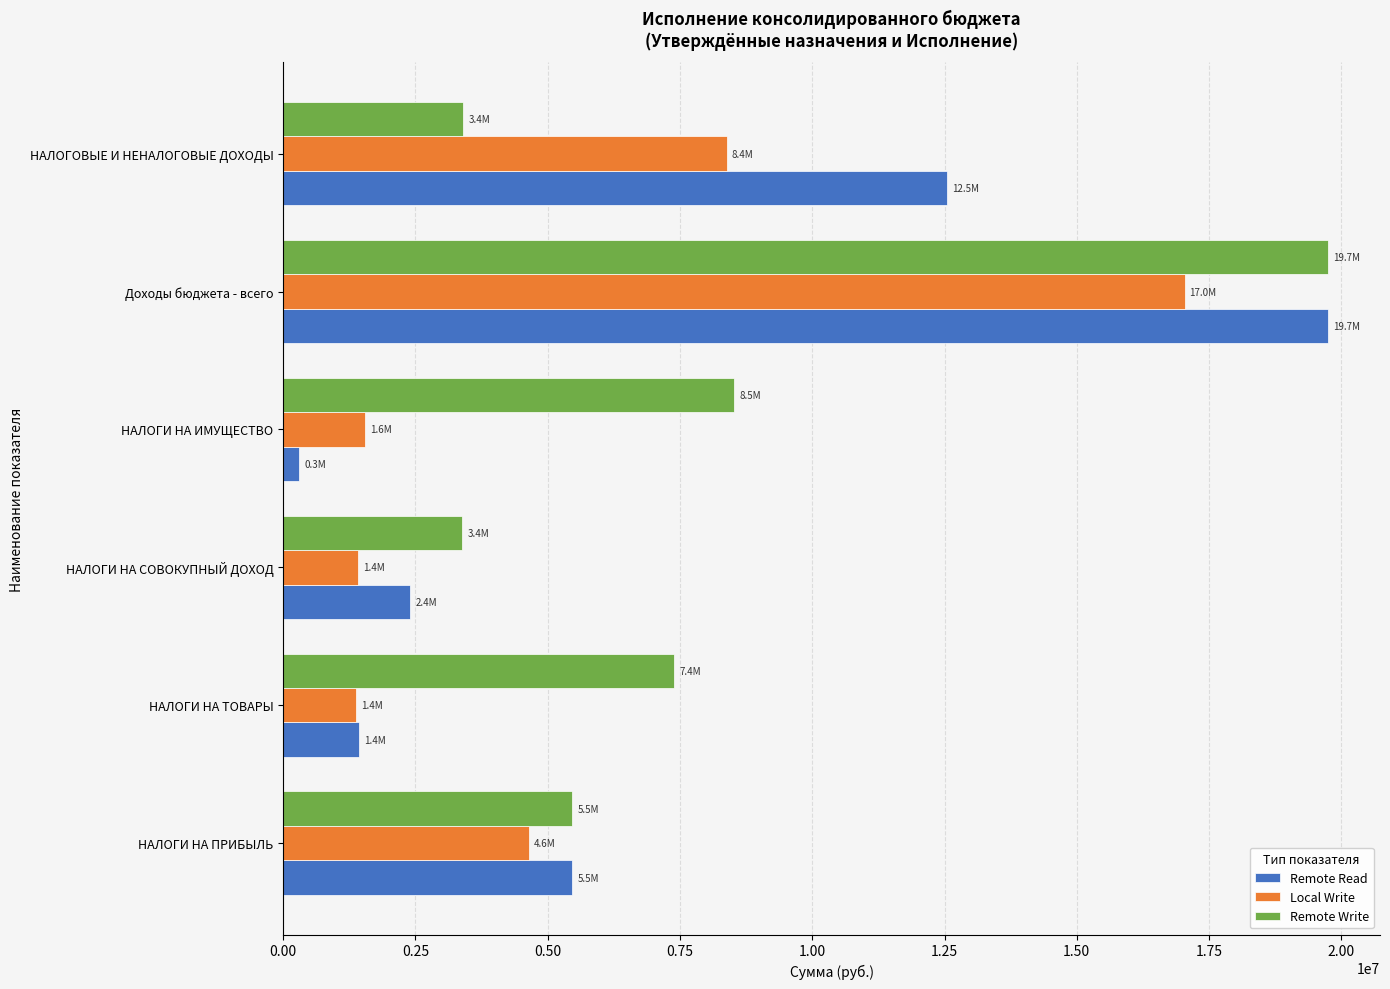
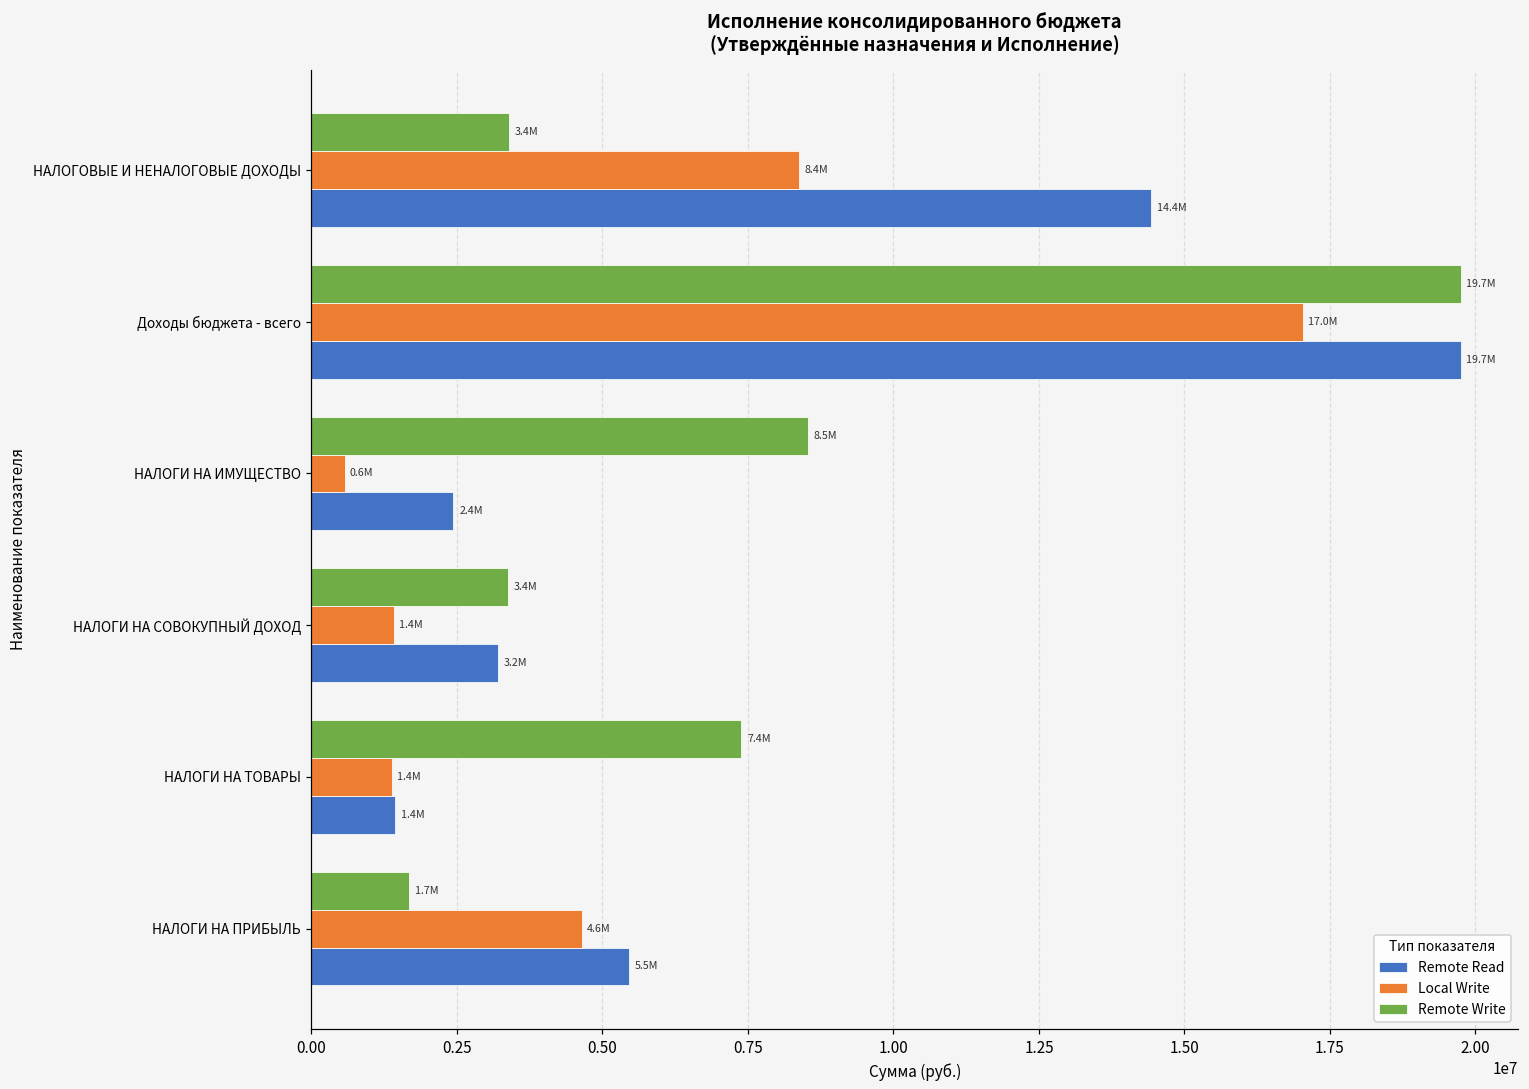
  {
    "Remote Read": {
-     "НАЛОГОВЫЕ И НЕНАЛОГОВЫЕ ДОХОДЫ": "12.5M",
+     "НАЛОГОВЫЕ И НЕНАЛОГОВЫЕ ДОХОДЫ": "14.4M",
      "Доходы бюджета - всего": "19.7M",
-     "НАЛОГИ НА ИМУЩЕСТВО": "0.3M",
-     "НАЛОГИ НА СОВОКУПНЫЙ ДОХОД": "2.4M",
+     "НАЛОГИ НА ИМУЩЕСТВО": "2.4M",
+     "НАЛОГИ НА СОВОКУПНЫЙ ДОХОД": "3.2M",
      "НАЛОГИ НА ТОВАРЫ": "1.4M",
      "НАЛОГИ НА ПРИБЫЛЬ": "5.5M"
    },
    "Local Write": {
      "НАЛОГОВЫЕ И НЕНАЛОГОВЫЕ ДОХОДЫ": "8.4M",
      "Доходы бюджета - всего": "17.0M",
-     "НАЛОГИ НА ИМУЩЕСТВО": "1.6M",
+     "НАЛОГИ НА ИМУЩЕСТВО": "0.6M",
      "НАЛОГИ НА СОВОКУПНЫЙ ДОХОД": "1.4M",
      "НАЛОГИ НА ТОВАРЫ": "1.4M",
      "НАЛОГИ НА ПРИБЫЛЬ": "4.6M"
    },
    "Remote Write": {
      "НАЛОГОВЫЕ И НЕНАЛОГОВЫЕ ДОХОДЫ": "3.4M",
      "Доходы бюджета - всего": "19.7M",
      "НАЛОГИ НА ИМУЩЕСТВО": "8.5M",
      "НАЛОГИ НА СОВОКУПНЫЙ ДОХОД": "3.4M",
      "НАЛОГИ НА ТОВАРЫ": "7.4M",
-     "НАЛОГИ НА ПРИБЫЛЬ": "5.5M"
+     "НАЛОГИ НА ПРИБЫЛЬ": "1.7M"
    }
  }
